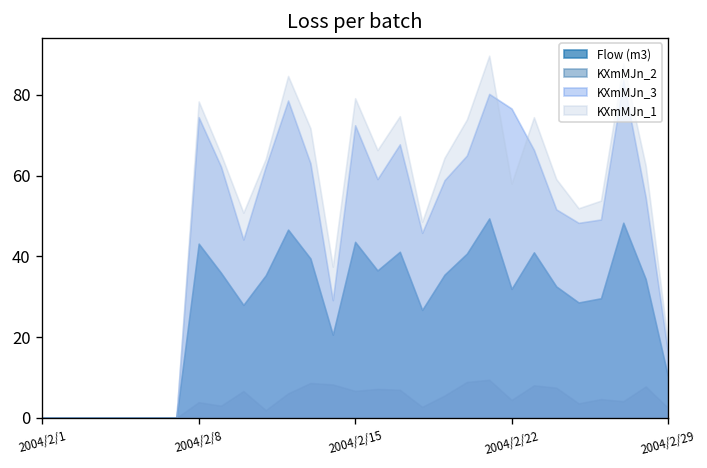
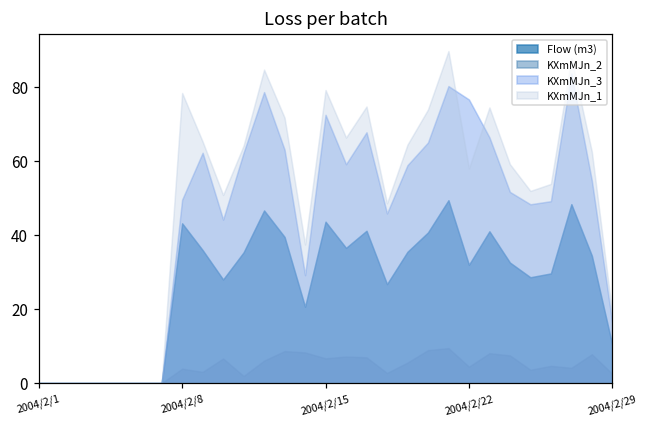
  {
    "KXmMJn_3": {
-     "2004/2/8": 74,
+     "2004/2/8": 50,
      "2004/2/15": 72,
      "2004/2/22": 77,
      "2004/2/29": 16
    },
    "KXmMJn_1": {
      "2004/2/8": 78,
      "2004/2/15": 79,
      "2004/2/22": 58,
      "2004/2/29": 19
    }
  }
